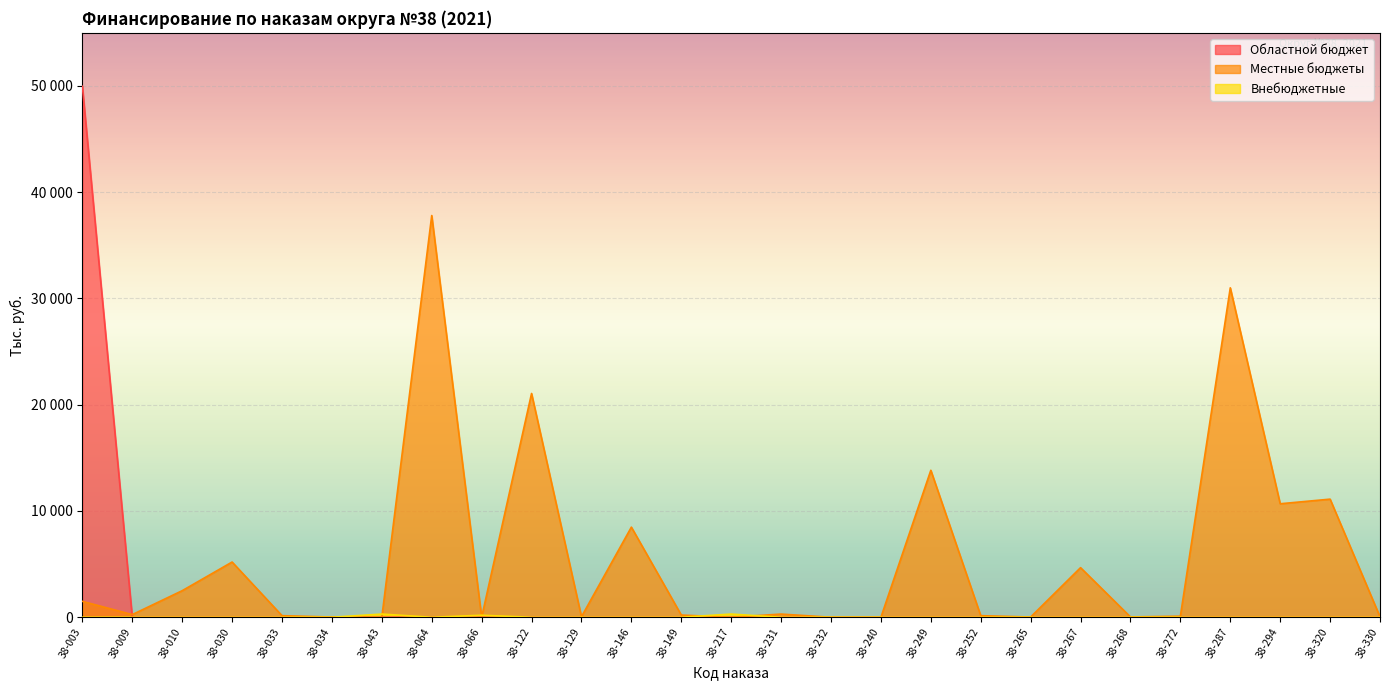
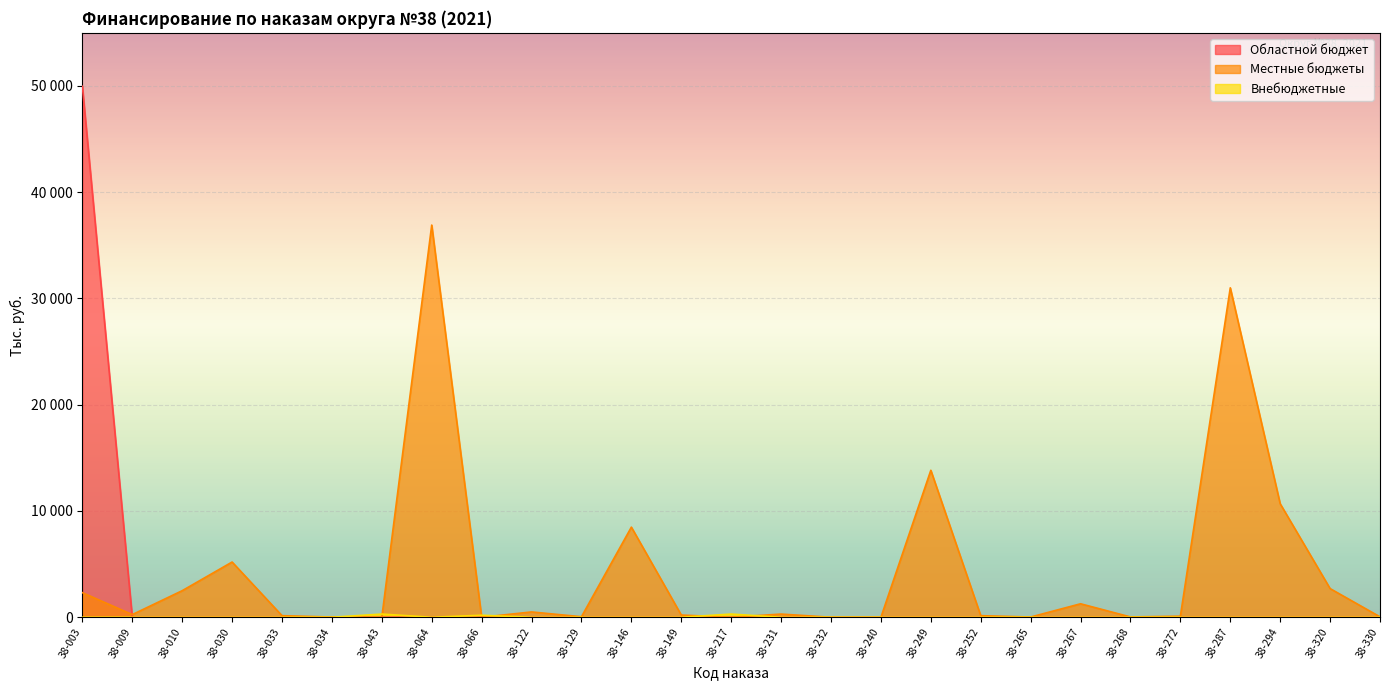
  {
    "Областной бюджет": {
      "38-003": 50000
    },
    "Местные бюджеты": {
-     "38-003": 1500,
+     "38-003": 2300,
      "38-009": 300,
      "38-010": 2500,
      "38-030": 5200,
-     "38-064": 37800,
-     "38-122": 21100,
+     "38-064": 36900,
+     "38-122": 500,
      "38-146": 8500,
      "38-231": 300,
      "38-249": 13800,
-     "38-267": 4700,
+     "38-267": 1300,
      "38-287": 31000,
      "38-294": 10700,
-     "38-320": 11100
+     "38-320": 2700
    },
    "Внебюджетные": {
      "38-003": 0,
      "38-043": 300,
      "38-217": 300
    }
  }
